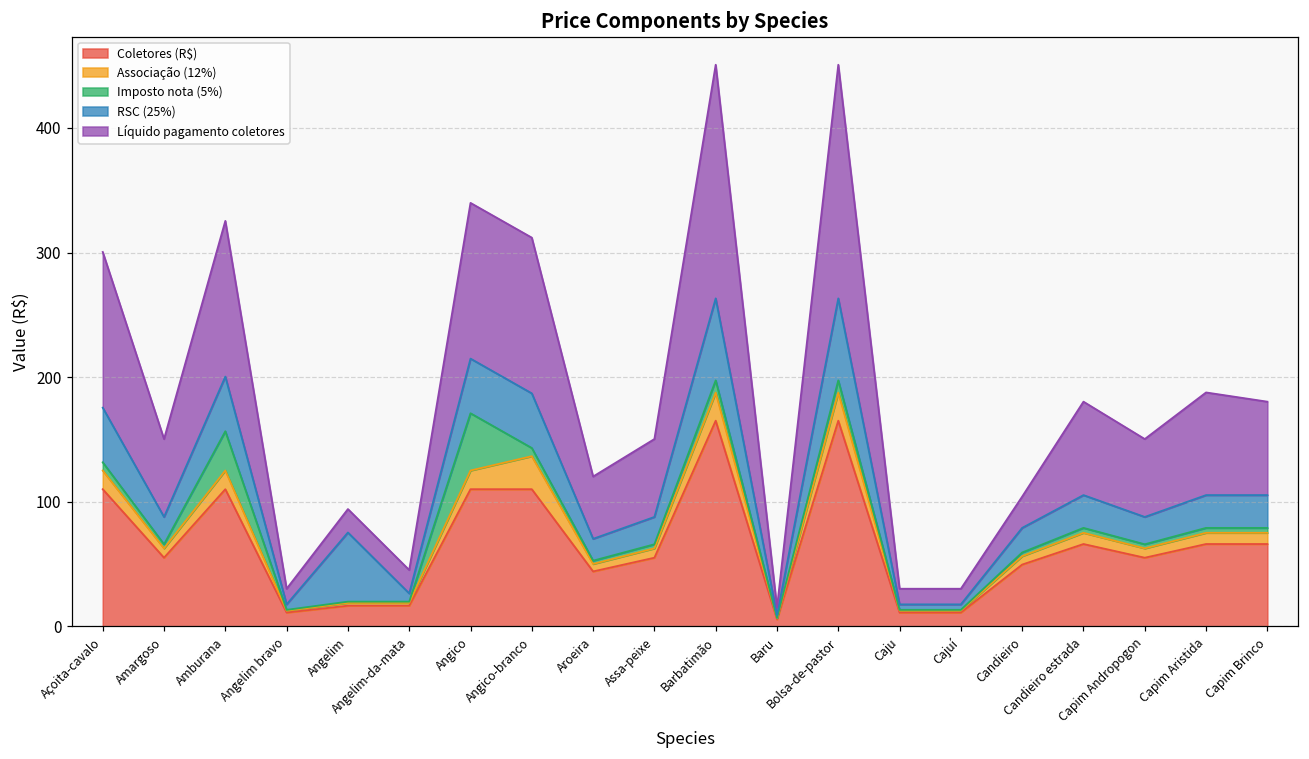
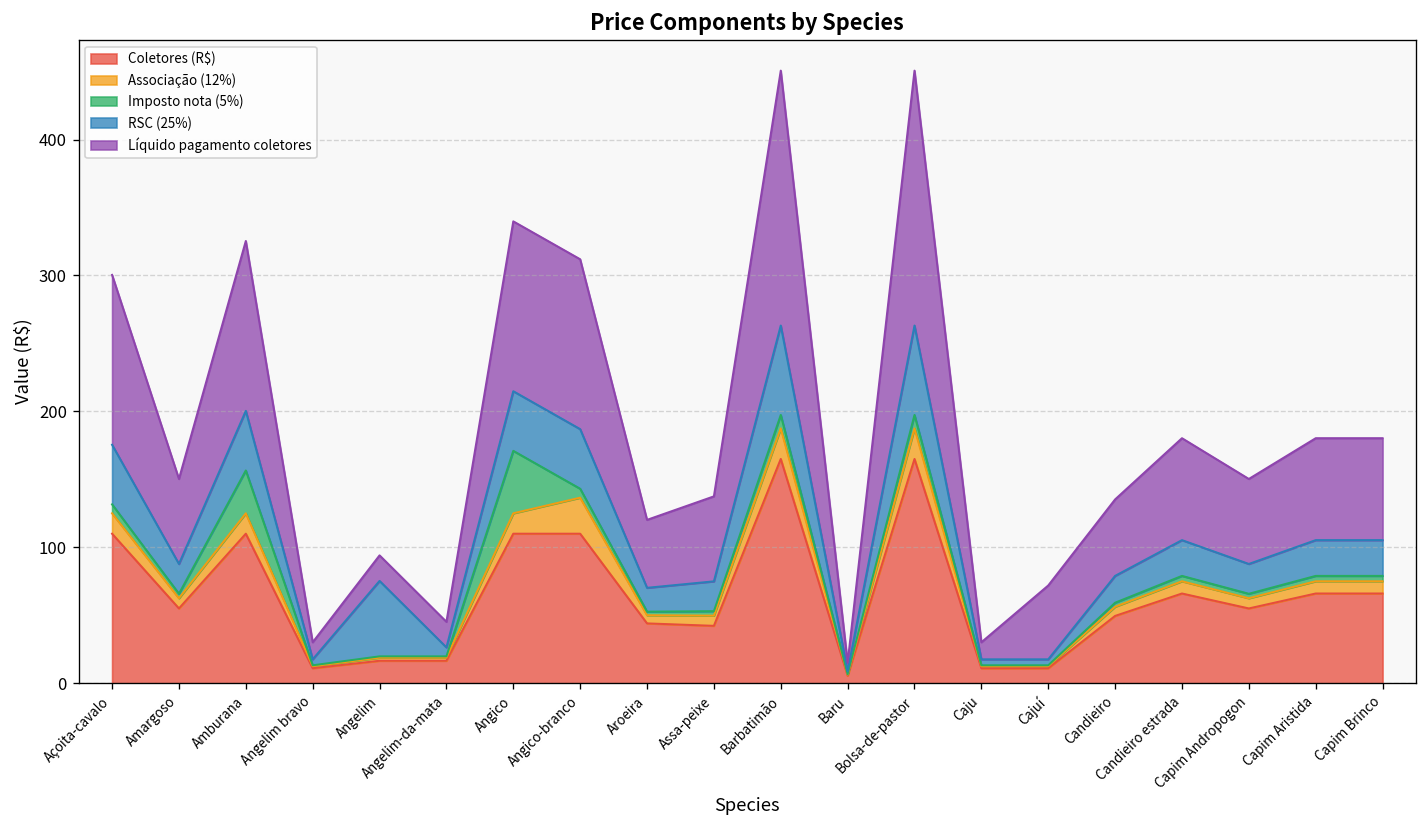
  {
    "Coletores (R$)": {
      "Açoita-cavalo": 110,
      "Amargoso": 55,
      "Amburana": 110,
      "Angico": 110,
      "Angico-branco": 110,
      "Aroeira": 44,
-     "Assa-peixe": 55,
+     "Assa-peixe": 42,
      "Barbatimão": 165,
      "Bolsa-de-pastor": 165,
      "Candieiro": 50,
      "Candieiro estrada": 66,
      "Capim Andropogon": 55,
      "Capim Aristida": 66,
      "Capim Brinco": 66
    },
    "Associação (12%)": {
      "Açoita-cavalo": 15,
      "Amargoso": 8,
      "Amburana": 15,
      "Angico": 15,
      "Angico-branco": 27,
      "Aroeira": 6,
      "Assa-peixe": 8,
      "Barbatimão": 23,
      "Bolsa-de-pastor": 23,
      "Candieiro": 7,
      "Candieiro estrada": 9,
      "Capim Andropogon": 8,
      "Capim Aristida": 9,
      "Capim Brinco": 9
    },
    "Imposto nota (5%)": {
      "Açoita-cavalo": 7,
      "Amargoso": 3,
      "Amburana": 32,
      "Angico": 46,
      "Angico-branco": 7,
      "Aroeira": 3,
      "Assa-peixe": 3,
      "Barbatimão": 10,
      "Bolsa-de-pastor": 10,
      "Candieiro": 3,
      "Candieiro estrada": 4,
      "Capim Andropogon": 3,
      "Capim Aristida": 4,
      "Capim Brinco": 4
    },
    "RSC (25%)": {
      "Açoita-cavalo": 44,
      "Amargoso": 22,
      "Amburana": 44,
      "Angelim bravo": 4,
      "Angelim": 56,
      "Angelim-da-mata": 7,
      "Angico": 44,
      "Angico-branco": 44,
      "Aroeira": 18,
      "Assa-peixe": 22,
      "Barbatimão": 66,
      "Bolsa-de-pastor": 66,
      "Caju": 4,
      "Cajuí": 4,
      "Candieiro": 20,
      "Candieiro estrada": 26,
      "Capim Andropogon": 22,
      "Capim Aristida": 26,
      "Capim Brinco": 26
    },
    "Líquido pagamento coletores": {
      "Açoita-cavalo": 125,
      "Amargoso": 63,
      "Amburana": 125,
      "Angelim bravo": 13,
      "Angelim": 19,
      "Angelim-da-mata": 19,
      "Angico": 125,
      "Angico-branco": 125,
      "Aroeira": 50,
      "Assa-peixe": 63,
      "Barbatimão": 188,
      "Baru": 6,
      "Bolsa-de-pastor": 188,
      "Caju": 13,
-     "Cajuí": 13,
-     "Candieiro": 25,
+     "Cajuí": 54,
+     "Candieiro": 56,
      "Candieiro estrada": 75,
      "Capim Andropogon": 63,
-     "Capim Aristida": 82,
+     "Capim Aristida": 75,
      "Capim Brinco": 75
    }
  }
